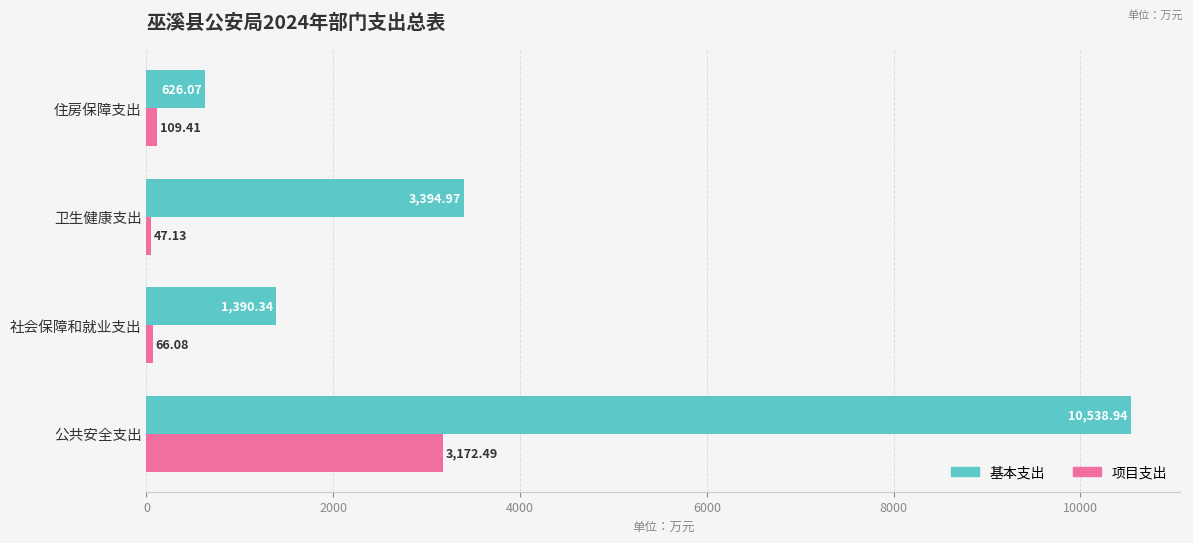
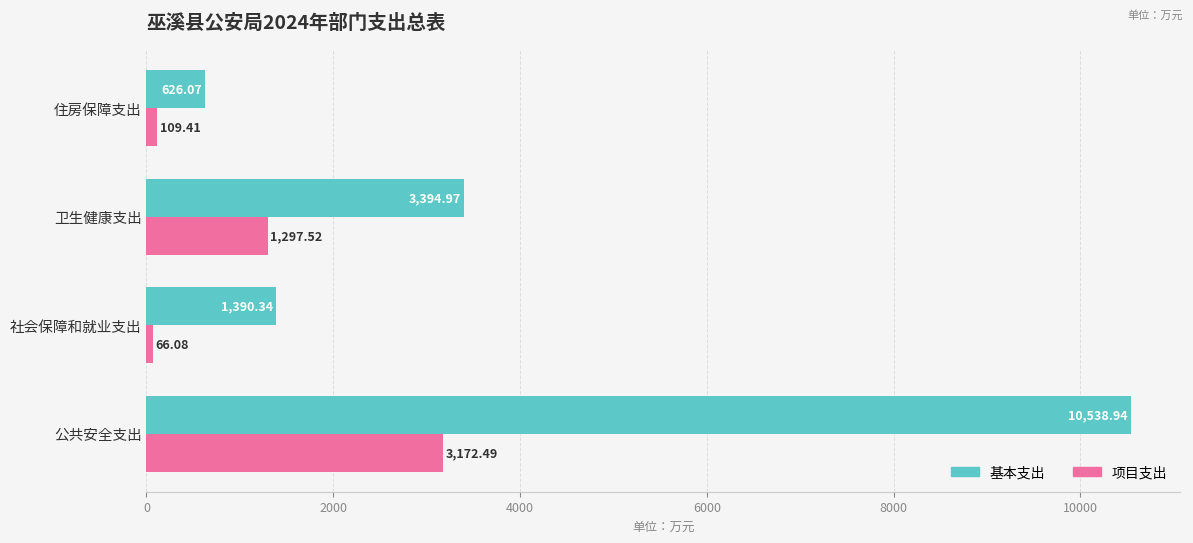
  {
    "基本支出": {
      "住房保障支出": "626.07",
      "卫生健康支出": "3,394.97",
      "社会保障和就业支出": "1,390.34",
      "公共安全支出": "10,538.94"
    },
    "项目支出": {
      "住房保障支出": "109.41",
-     "卫生健康支出": "47.13",
+     "卫生健康支出": "1,297.52",
      "社会保障和就业支出": "66.08",
      "公共安全支出": "3,172.49"
    }
  }
